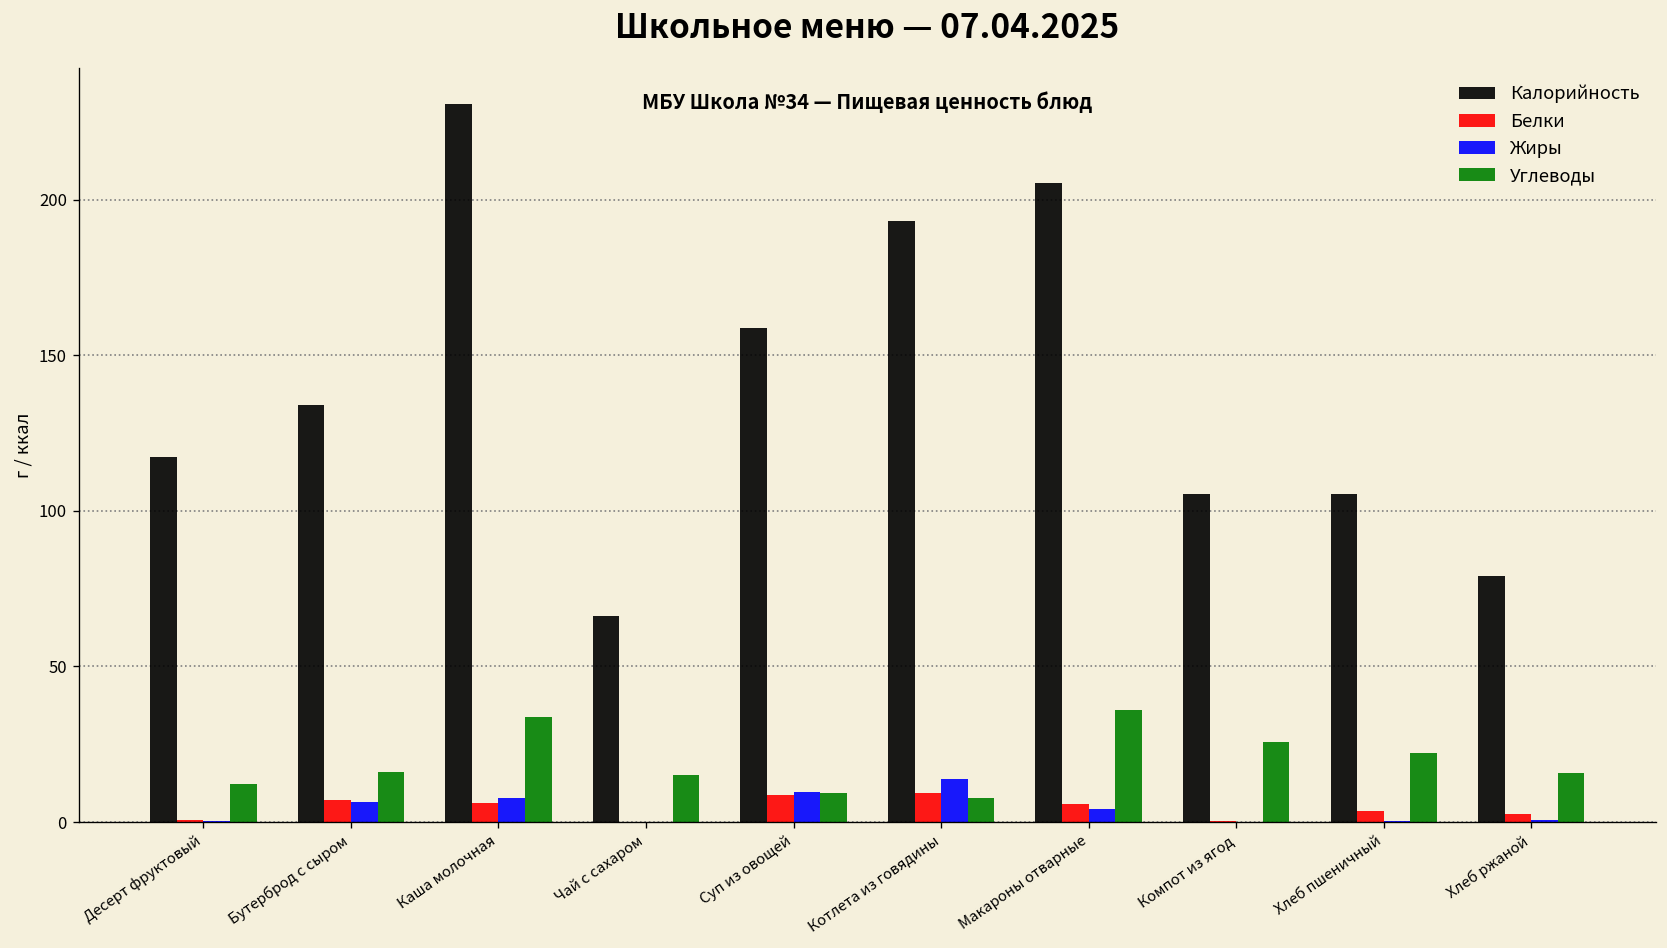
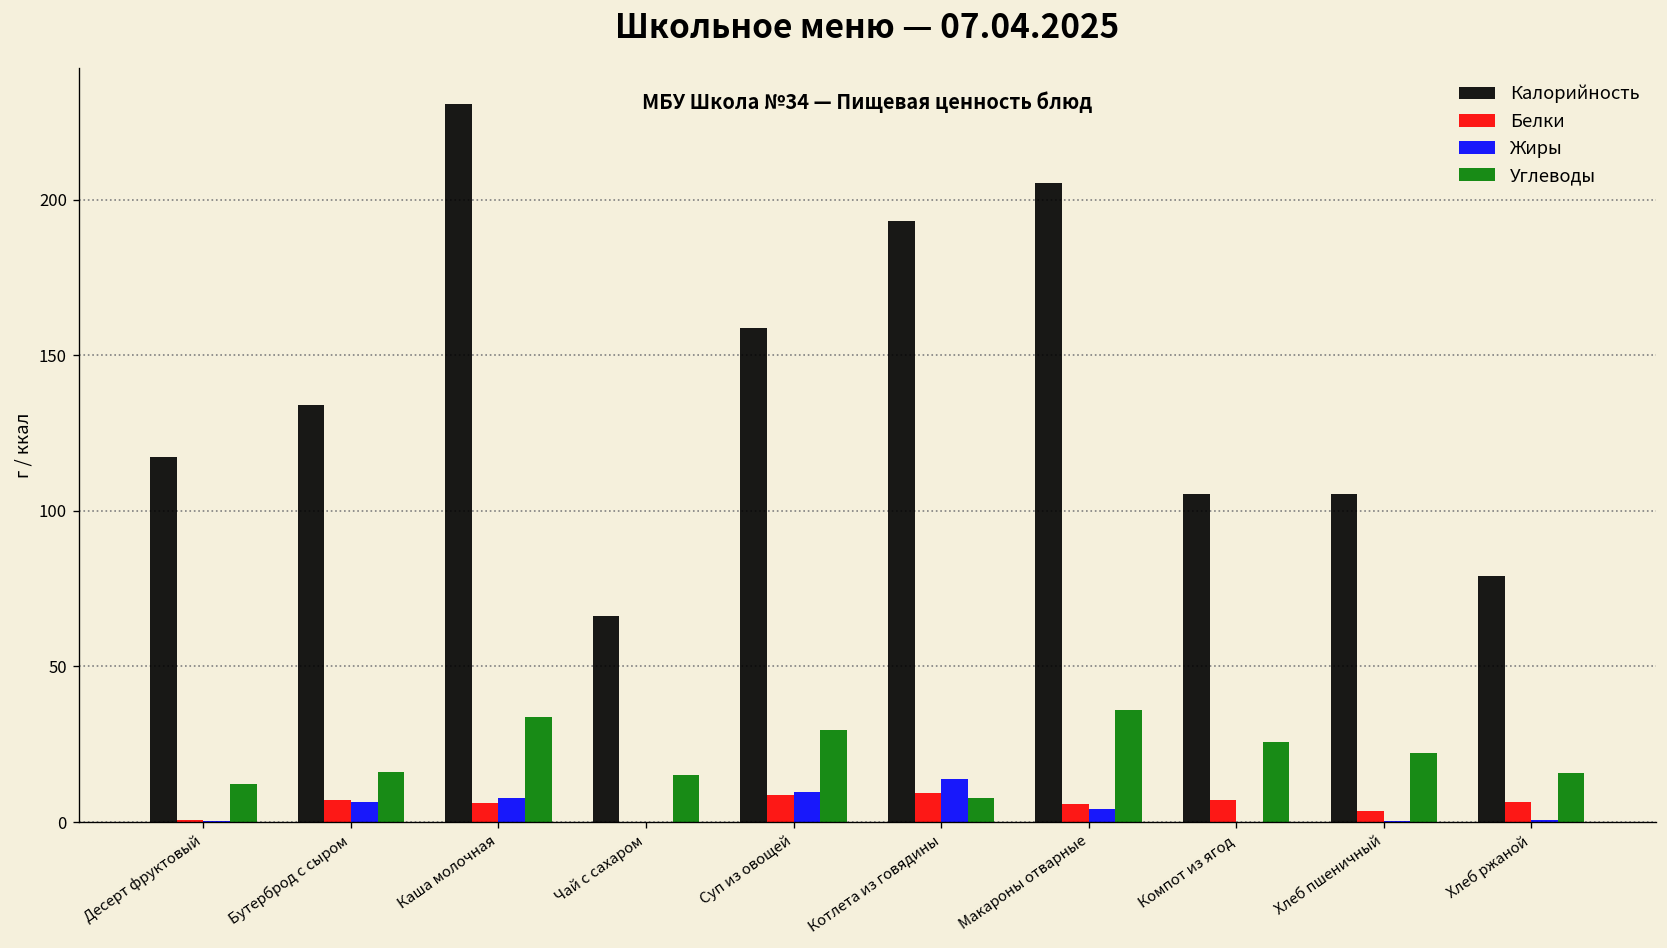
  {
    "Калорийность": {
      "Десерт фруктовый": 117,
      "Бутерброд с сыром": 134,
      "Каша молочная": 231,
      "Чай с сахаром": 66,
      "Суп из овощей": 159,
      "Котлета из говядины": 193,
      "Макароны отварные": 205,
      "Компот из ягод": 106,
      "Хлеб пшеничный": 105,
      "Хлеб ржаной": 79
    },
    "Белки": {
      "Бутерброд с сыром": 7,
      "Каша молочная": 6,
      "Чай с сахаром": 0,
      "Суп из овощей": 9,
      "Котлета из говядины": 9,
      "Макароны отварные": 6,
-     "Компот из ягод": 0,
+     "Компот из ягод": 7,
      "Хлеб пшеничный": 3,
-     "Хлеб ржаной": 3
+     "Хлеб ржаной": 6
    },
    "Жиры": {
      "Бутерброд с сыром": 7,
      "Каша молочная": 8,
      "Чай с сахаром": 0,
      "Суп из овощей": 10,
      "Котлета из говядины": 14,
      "Макароны отварные": 4
    },
    "Углеводы": {
      "Десерт фруктовый": 12,
      "Бутерброд с сыром": 16,
      "Каша молочная": 34,
      "Чай с сахаром": 15,
-     "Суп из овощей": 9,
+     "Суп из овощей": 30,
      "Котлета из говядины": 8,
      "Макароны отварные": 36,
      "Компот из ягод": 26,
      "Хлеб пшеничный": 22,
      "Хлеб ржаной": 16
    }
  }
